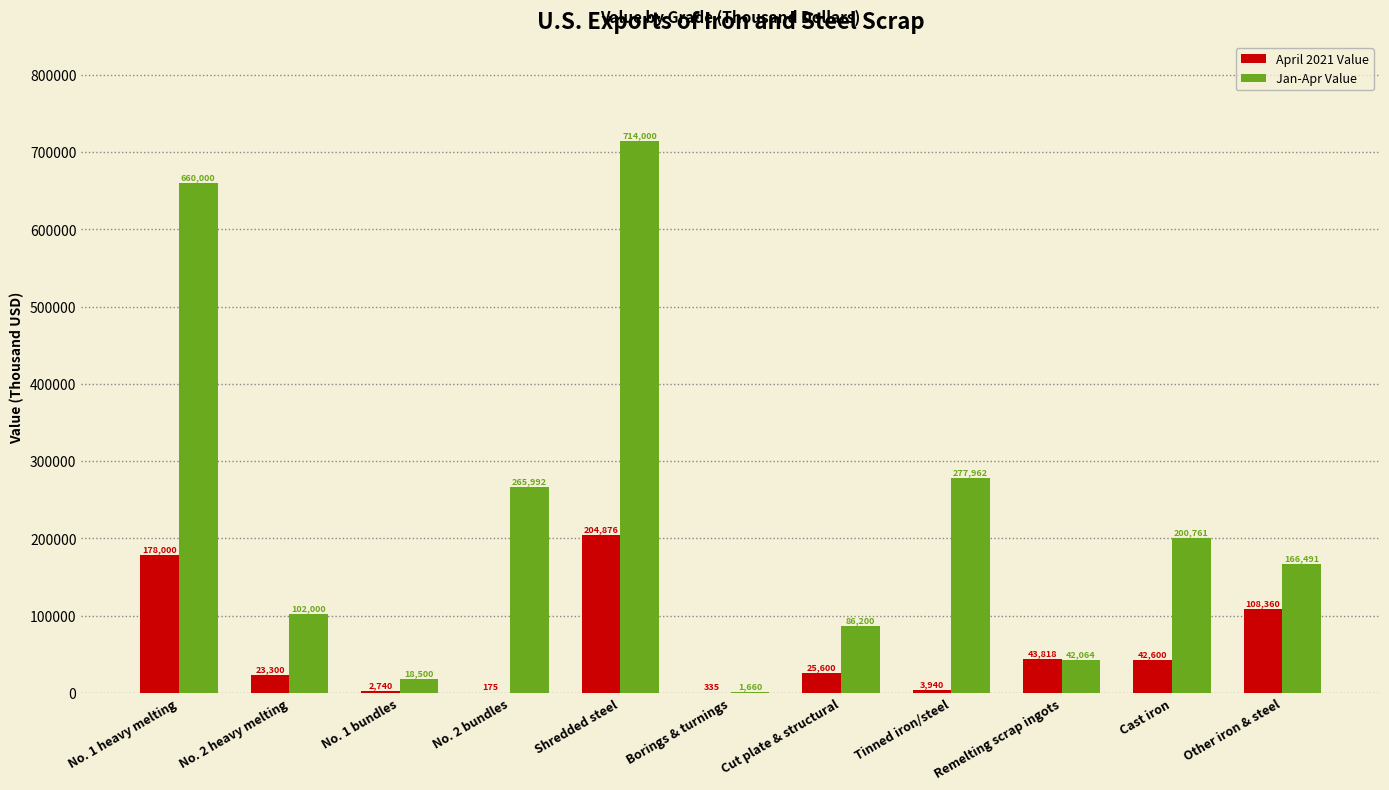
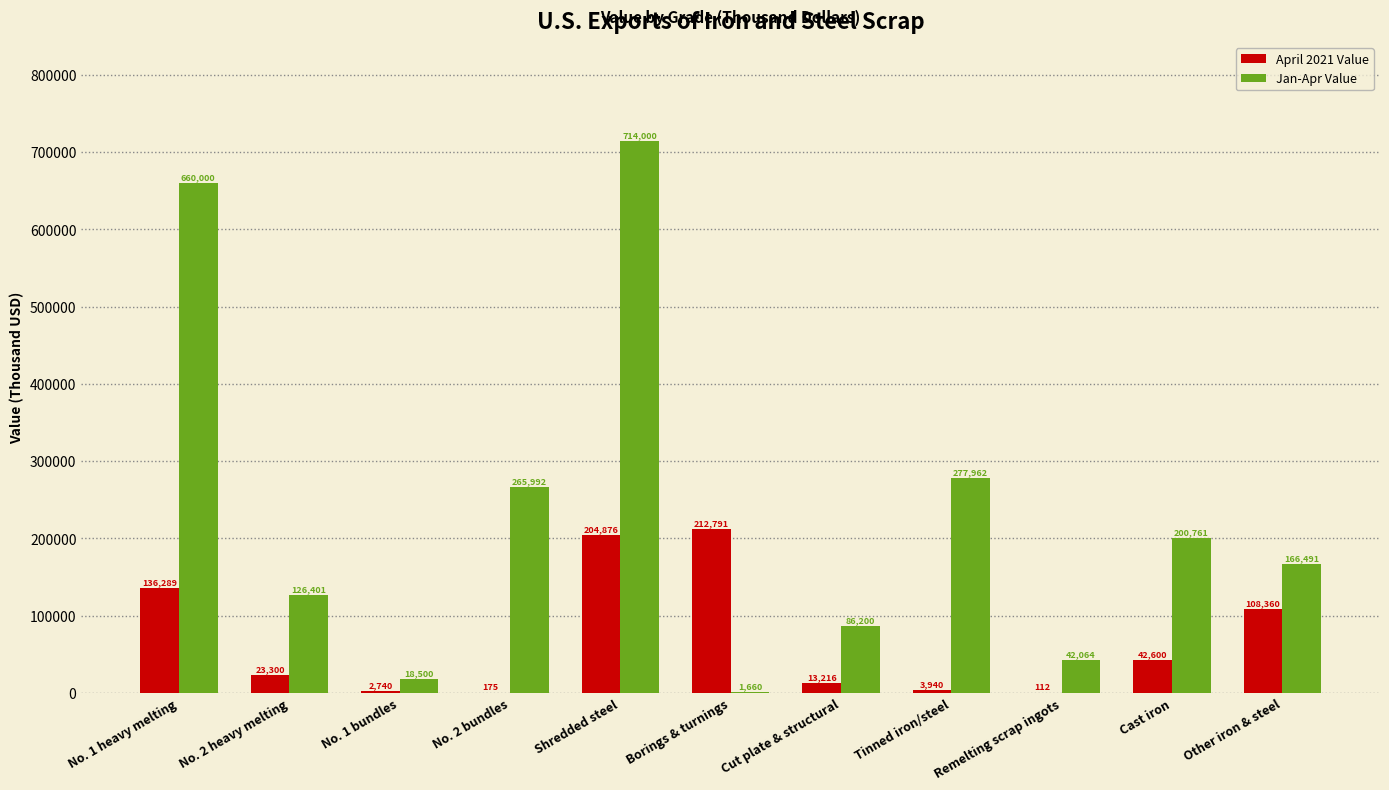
  {
    "April 2021 Value": {
-     "No. 1 heavy melting": "178,000",
+     "No. 1 heavy melting": "136,289",
      "No. 2 heavy melting": "23,300",
      "No. 1 bundles": "2,740",
      "No. 2 bundles": "175",
      "Shredded steel": "204,876",
-     "Borings & turnings": "335",
-     "Cut plate & structural": "25,600",
+     "Borings & turnings": "212,791",
+     "Cut plate & structural": "13,216",
      "Tinned iron/steel": "3,940",
-     "Remelting scrap ingots": "43,818",
+     "Remelting scrap ingots": "112",
      "Cast iron": "42,600",
      "Other iron & steel": "108,360"
    },
    "Jan-Apr Value": {
      "No. 1 heavy melting": "660,000",
-     "No. 2 heavy melting": "102,000",
+     "No. 2 heavy melting": "126,401",
      "No. 1 bundles": "18,500",
      "No. 2 bundles": "265,992",
      "Shredded steel": "714,000",
      "Borings & turnings": "1,660",
      "Cut plate & structural": "86,200",
      "Tinned iron/steel": "277,962",
      "Remelting scrap ingots": "42,064",
      "Cast iron": "200,761",
      "Other iron & steel": "166,491"
    }
  }
